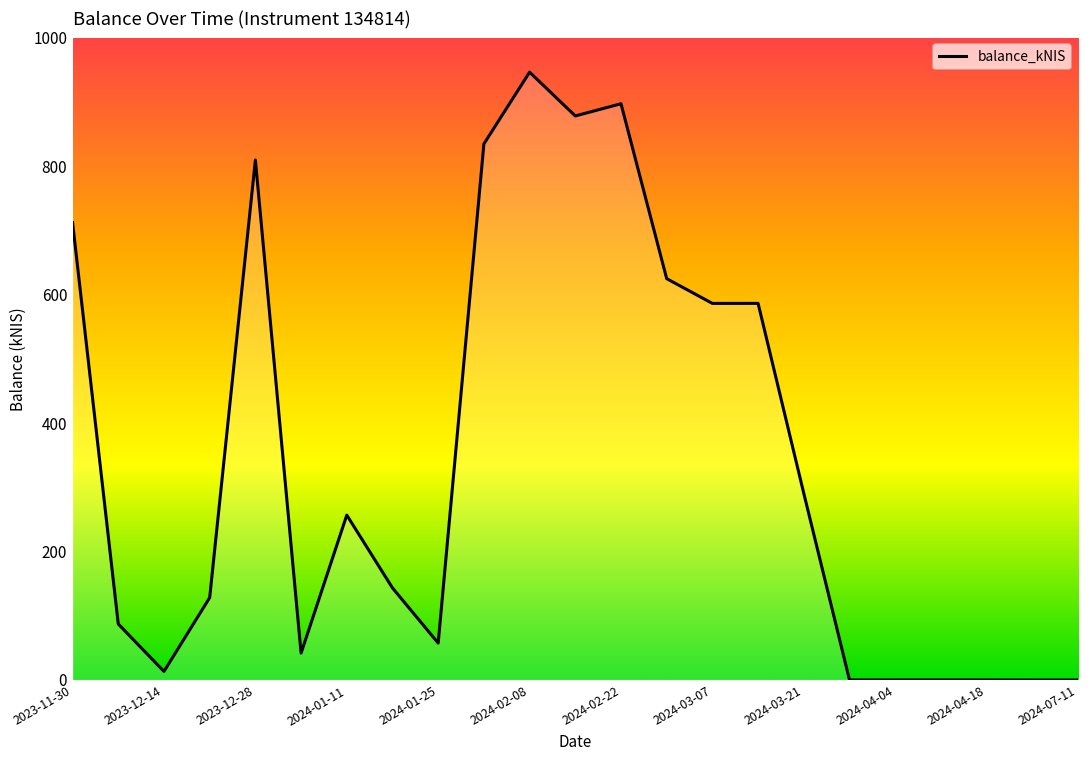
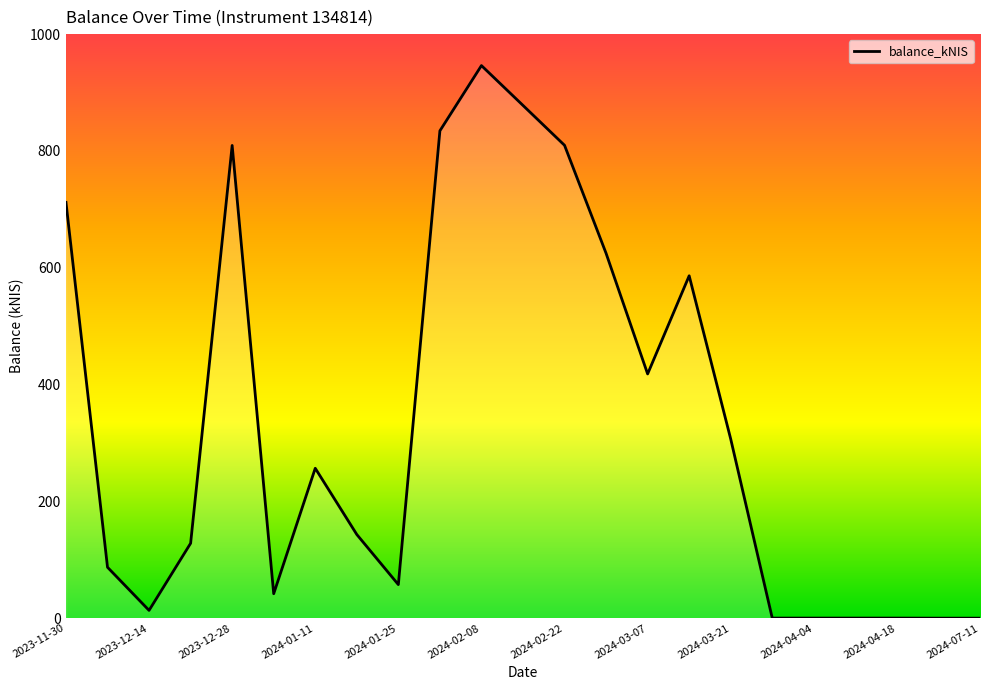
  {
    "2023-11-30": 710,
    "2023-12-14": 10,
    "2023-12-28": 810,
    "2024-01-11": 260,
    "2024-01-25": 60,
    "2024-02-08": 950,
-   "2024-02-22": 900,
-   "2024-03-07": 590,
-   "2024-03-21": 290,
+   "2024-02-22": 810,
+   "2024-03-07": 420,
+   "2024-03-21": 310,
    "2024-04-04": 0,
    "2024-04-18": 0,
    "2024-07-11": 0
  }
